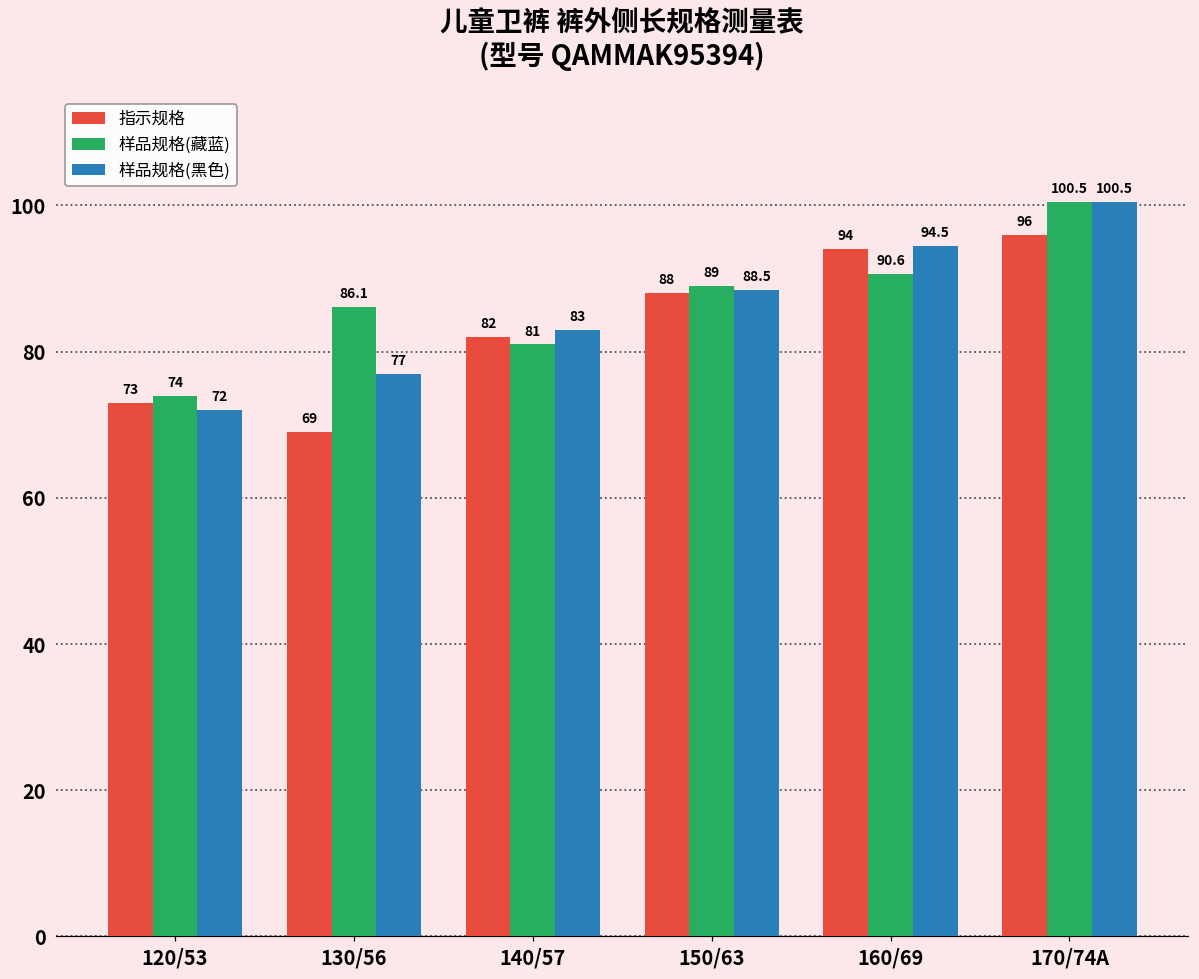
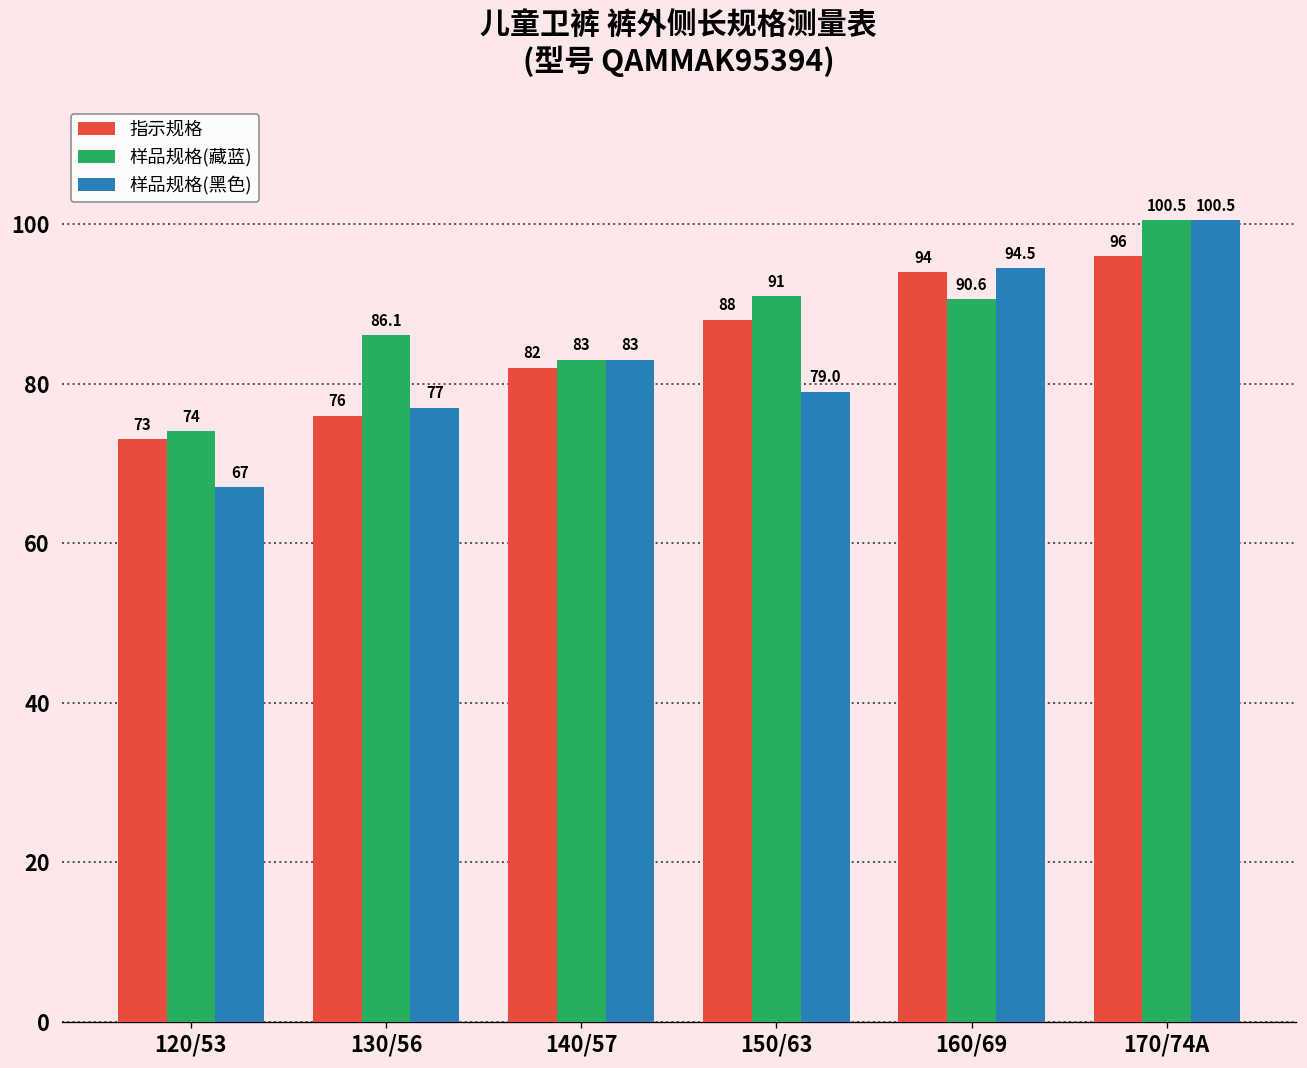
  {
    "指示规格": {
      "120/53": 73,
-     "130/56": 69,
+     "130/56": 76,
      "140/57": 82,
      "150/63": 88,
      "160/69": 94,
      "170/74A": 96
    },
    "样品规格(藏蓝)": {
      "120/53": 74,
      "130/56": 86.1,
-     "140/57": 81,
-     "150/63": 89,
+     "140/57": 83,
+     "150/63": 91,
      "160/69": 90.6,
      "170/74A": 100.5
    },
    "样品规格(黑色)": {
-     "120/53": 72,
+     "120/53": 67,
      "130/56": 77,
      "140/57": 83,
-     "150/63": 88.5,
+     "150/63": 79.0,
      "160/69": 94.5,
      "170/74A": 100.5
    }
  }
